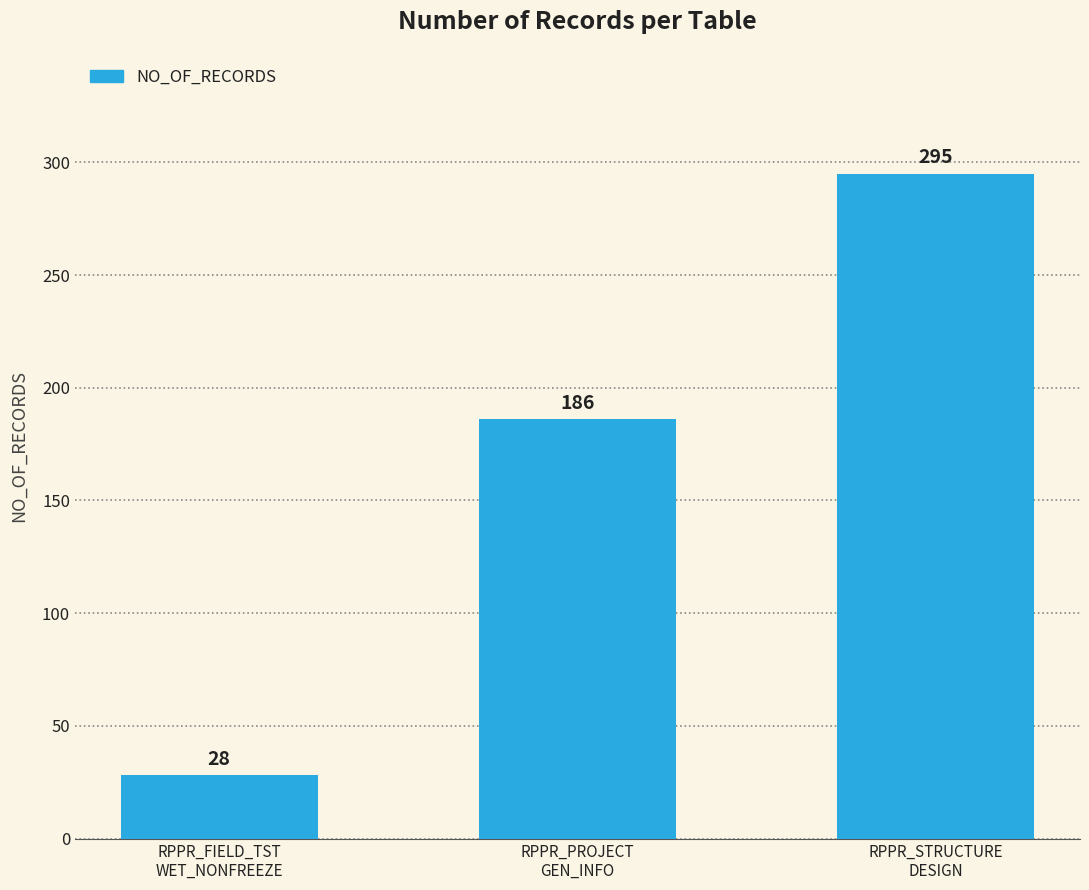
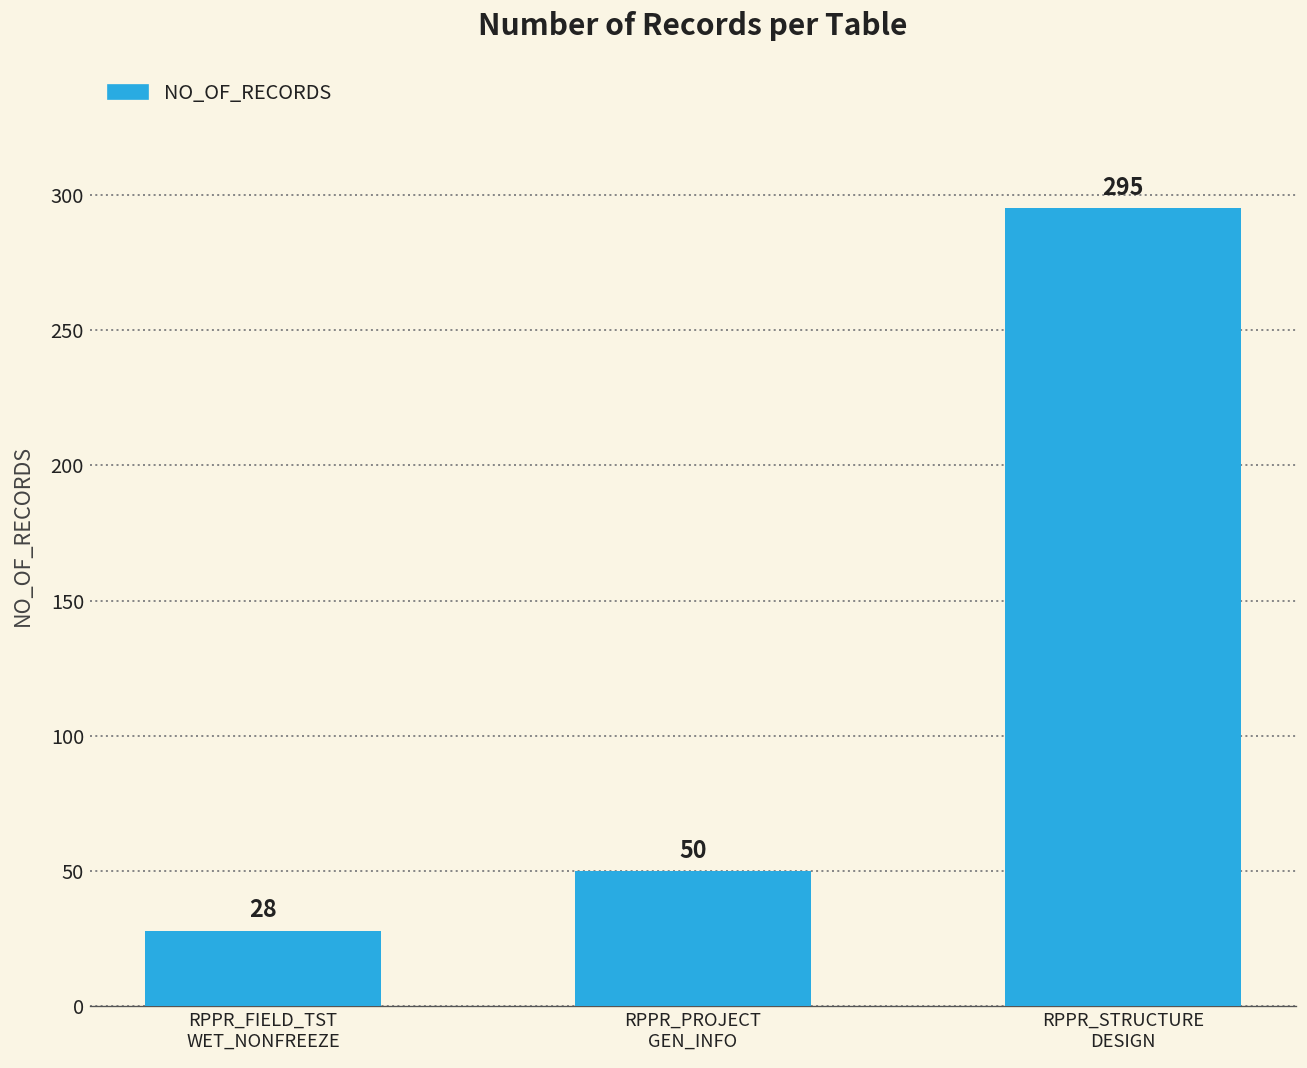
  {
    "RPPR_FIELD_TST WET_NONFREEZE": 28,
-   "RPPR_PROJECT GEN_INFO": 186,
+   "RPPR_PROJECT GEN_INFO": 50,
    "RPPR_STRUCTURE DESIGN": 295
  }
